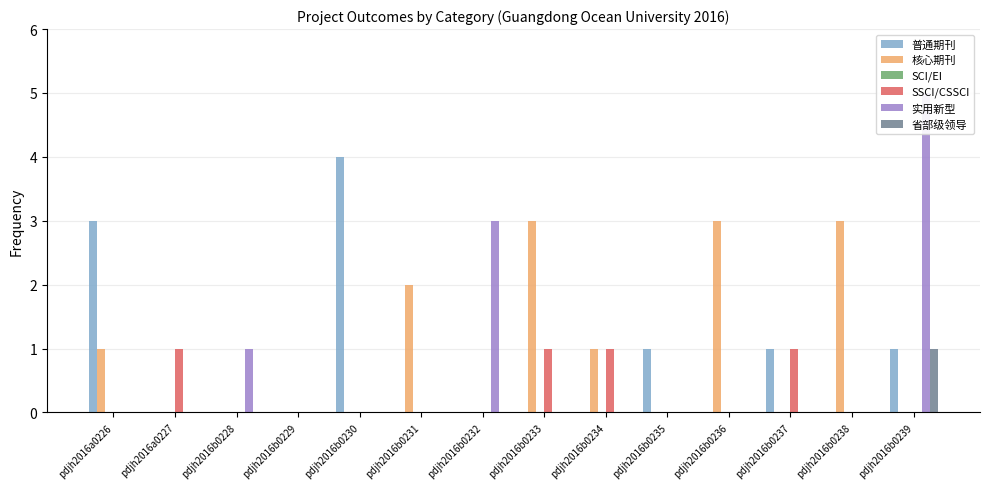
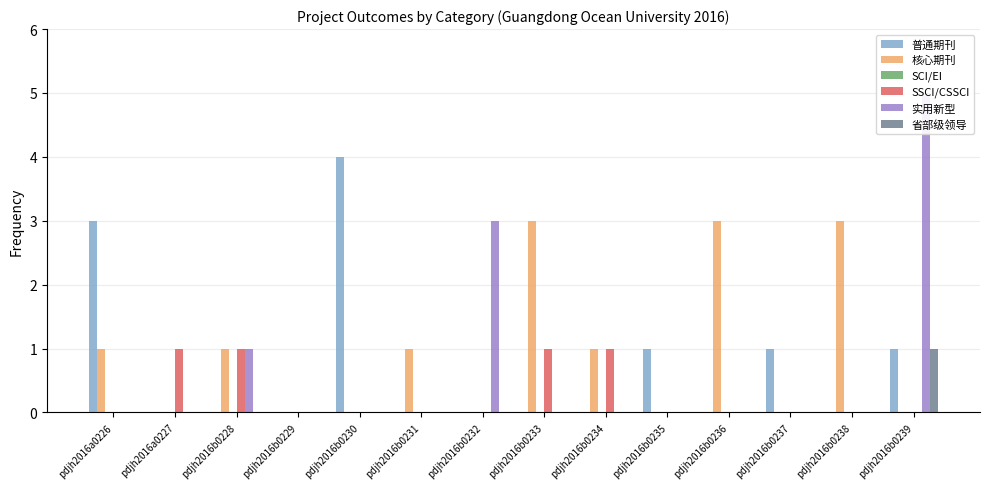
  {
    "核心期刊": {
      "pdjh2016a0226": 1,
      "pdjh2016a0227": 0,
-     "pdjh2016b0228": 0,
+     "pdjh2016b0228": 1,
      "pdjh2016b0229": 0,
      "pdjh2016b0230": 0,
-     "pdjh2016b0231": 2,
+     "pdjh2016b0231": 1,
      "pdjh2016b0232": 0,
      "pdjh2016b0233": 3,
      "pdjh2016b0234": 1,
      "pdjh2016b0235": 0,
      "pdjh2016b0236": 3,
      "pdjh2016b0237": 0,
      "pdjh2016b0238": 3,
      "pdjh2016b0239": 0
    },
    "SSCI/CSSCI": {
      "pdjh2016a0226": 0,
      "pdjh2016a0227": 1,
-     "pdjh2016b0228": 0,
+     "pdjh2016b0228": 1,
      "pdjh2016b0229": 0,
      "pdjh2016b0230": 0,
      "pdjh2016b0231": 0,
      "pdjh2016b0232": 0,
      "pdjh2016b0233": 1,
      "pdjh2016b0234": 1,
      "pdjh2016b0235": 0,
      "pdjh2016b0236": 0,
-     "pdjh2016b0237": 1,
+     "pdjh2016b0237": 0,
      "pdjh2016b0238": 0,
      "pdjh2016b0239": 0
    }
  }
